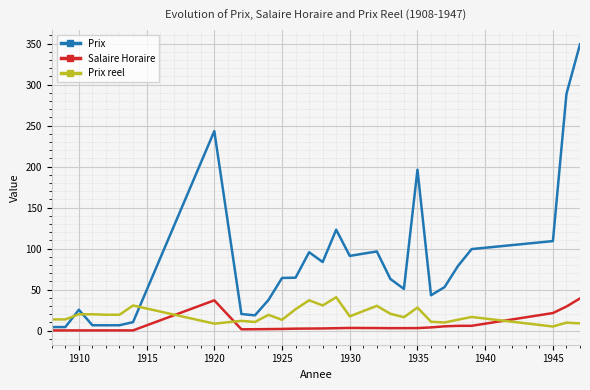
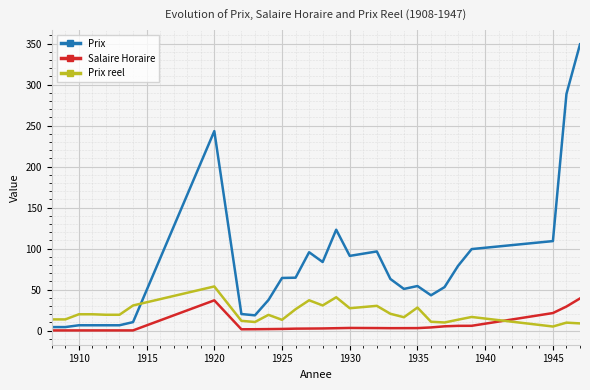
  {
    "Prix": {
-     "1910": 30,
+     "1910": 10,
      "1920": 240,
      "1925": 60,
      "1930": 90,
-     "1935": 200,
+     "1935": 50,
      "1945": 110
    },
    "Salaire Horaire": {
      "1910": 0,
      "1920": 40,
      "1925": 0,
      "1930": 0,
      "1935": 0,
      "1945": 20
    },
    "Prix reel": {
      "1910": 20,
-     "1920": 10,
+     "1920": 50,
      "1925": 10,
-     "1930": 20,
+     "1930": 30,
      "1935": 30,
      "1945": 10
    }
  }
